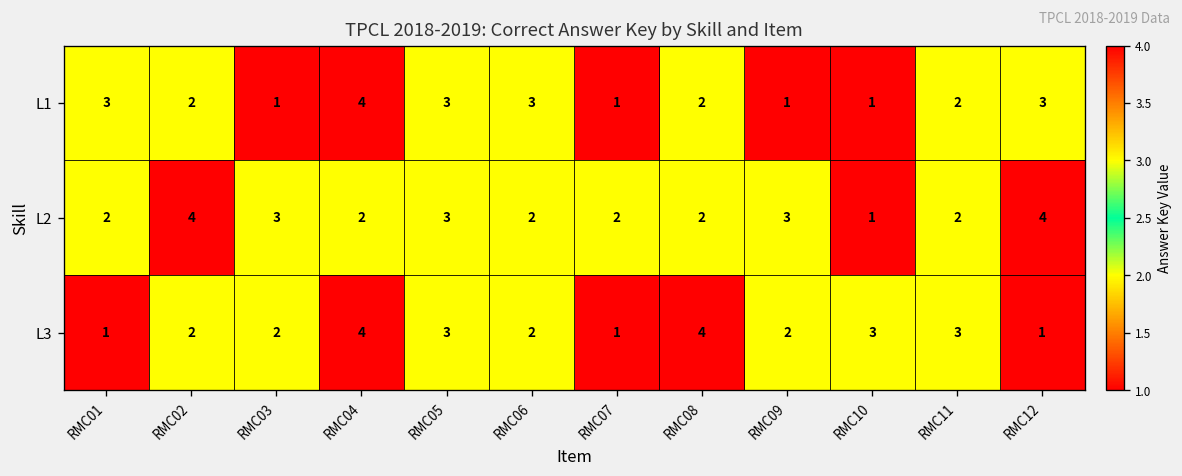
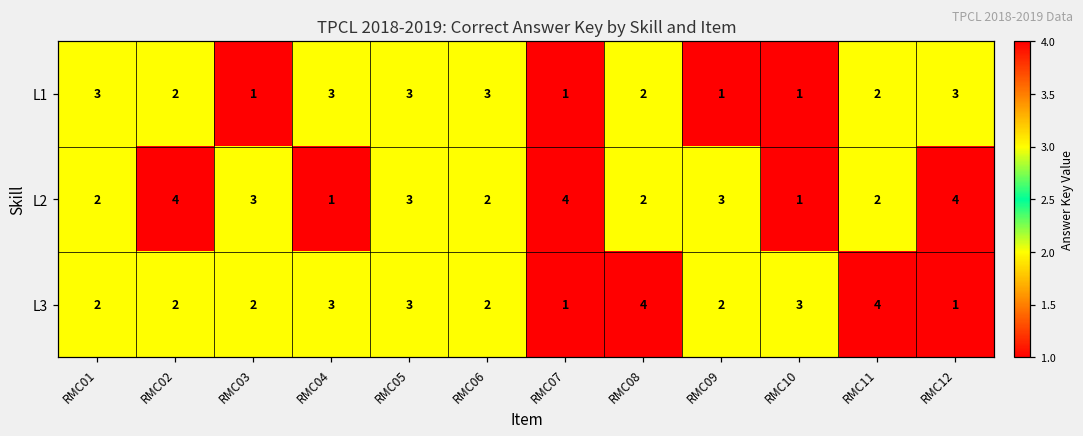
  {
    "L1": {
      "RMC01": 3,
      "RMC02": 2,
      "RMC03": 1,
-     "RMC04": 4,
+     "RMC04": 3,
      "RMC05": 3,
      "RMC06": 3,
      "RMC07": 1,
      "RMC08": 2,
      "RMC09": 1,
      "RMC10": 1,
      "RMC11": 2,
      "RMC12": 3
    },
    "L2": {
      "RMC01": 2,
      "RMC02": 4,
      "RMC03": 3,
-     "RMC04": 2,
+     "RMC04": 1,
      "RMC05": 3,
      "RMC06": 2,
-     "RMC07": 2,
+     "RMC07": 4,
      "RMC08": 2,
      "RMC09": 3,
      "RMC10": 1,
      "RMC11": 2,
      "RMC12": 4
    },
    "L3": {
-     "RMC01": 1,
+     "RMC01": 2,
      "RMC02": 2,
      "RMC03": 2,
-     "RMC04": 4,
+     "RMC04": 3,
      "RMC05": 3,
      "RMC06": 2,
      "RMC07": 1,
      "RMC08": 4,
      "RMC09": 2,
      "RMC10": 3,
-     "RMC11": 3,
+     "RMC11": 4,
      "RMC12": 1
    }
  }
